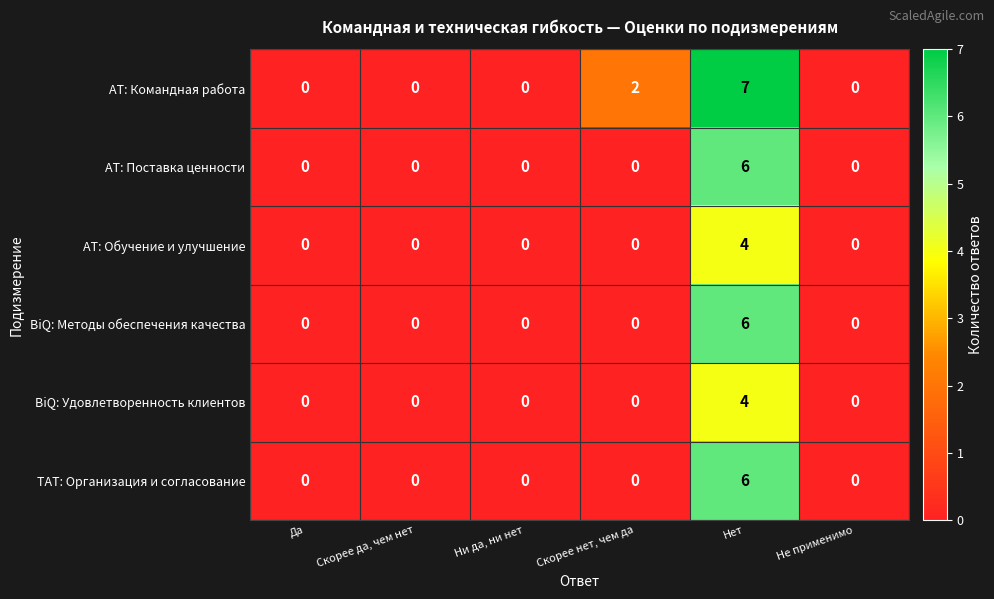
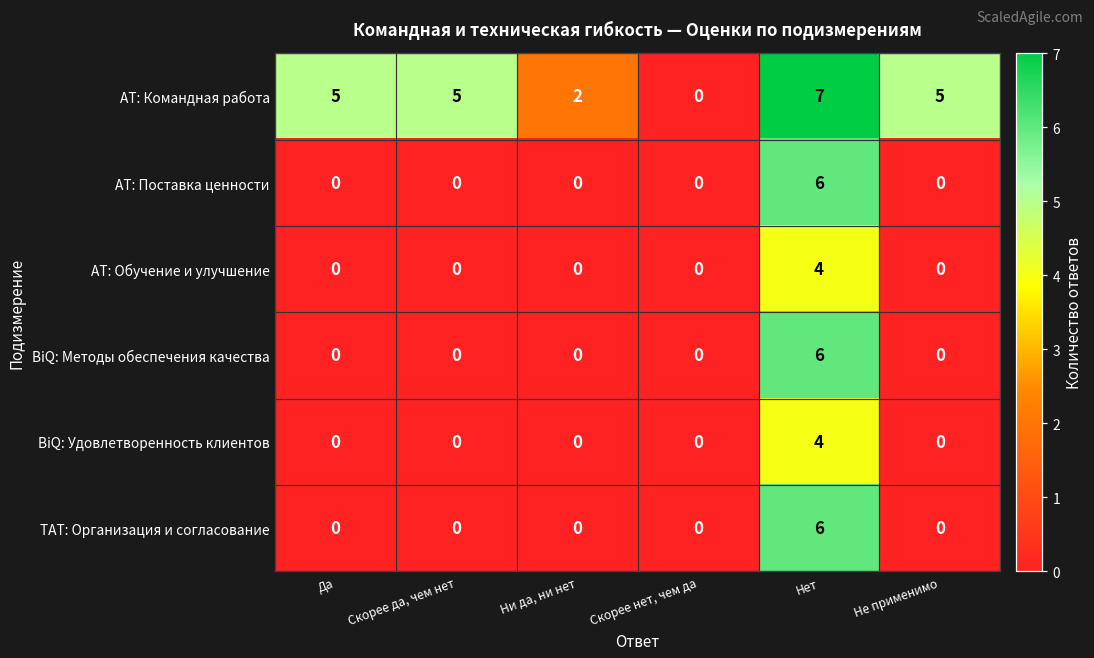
  {
    "AT: Командная работа": {
-     "Да": 0,
-     "Скорее да, чем нет": 0,
-     "Ни да, ни нет": 0,
-     "Скорее нет, чем да": 2,
+     "Да": 5,
+     "Скорее да, чем нет": 5,
+     "Ни да, ни нет": 2,
+     "Скорее нет, чем да": 0,
      "Нет": 7,
-     "Не применимо": 0
+     "Не применимо": 5
    },
    "AT: Поставка ценности": {
      "Да": 0,
      "Скорее да, чем нет": 0,
      "Ни да, ни нет": 0,
      "Скорее нет, чем да": 0,
      "Нет": 6,
      "Не применимо": 0
    },
    "AT: Обучение и улучшение": {
      "Да": 0,
      "Скорее да, чем нет": 0,
      "Ни да, ни нет": 0,
      "Скорее нет, чем да": 0,
      "Нет": 4,
      "Не применимо": 0
    },
    "BiQ: Методы обеспечения качества": {
      "Да": 0,
      "Скорее да, чем нет": 0,
      "Ни да, ни нет": 0,
      "Скорее нет, чем да": 0,
      "Нет": 6,
      "Не применимо": 0
    },
    "BiQ: Удовлетворенность клиентов": {
      "Да": 0,
      "Скорее да, чем нет": 0,
      "Ни да, ни нет": 0,
      "Скорее нет, чем да": 0,
      "Нет": 4,
      "Не применимо": 0
    },
    "TAT: Организация и согласование": {
      "Да": 0,
      "Скорее да, чем нет": 0,
      "Ни да, ни нет": 0,
      "Скорее нет, чем да": 0,
      "Нет": 6,
      "Не применимо": 0
    }
  }
